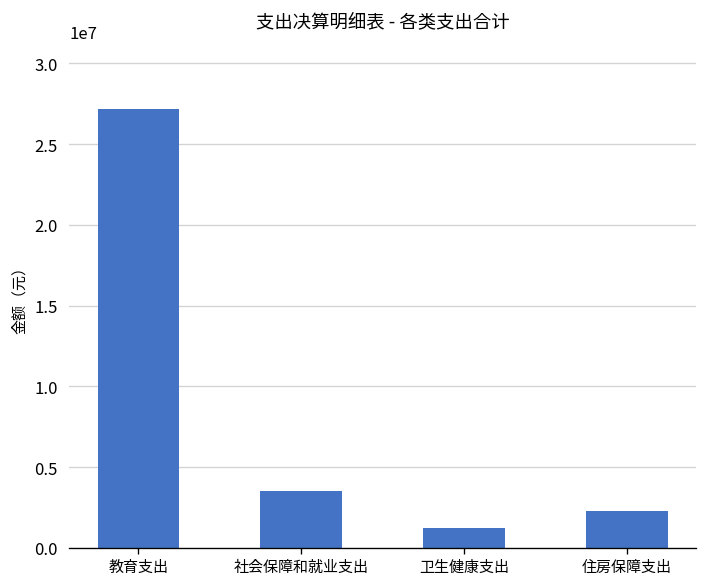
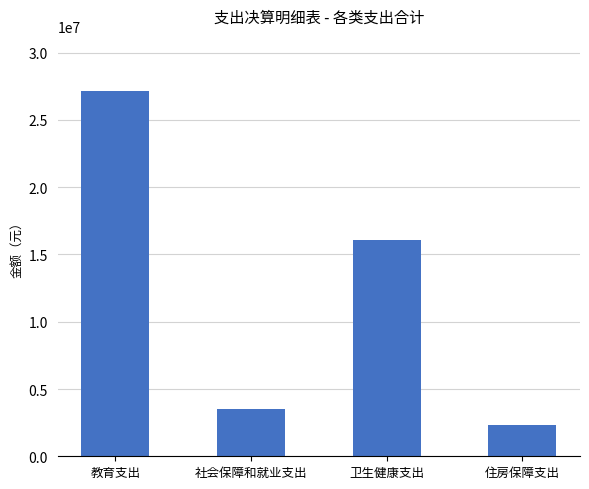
  {
    "教育支出": 27200000,
    "社会保障和就业支出": 3500000,
-   "卫生健康支出": 1200000,
+   "卫生健康支出": 16100000,
    "住房保障支出": 2300000
  }
